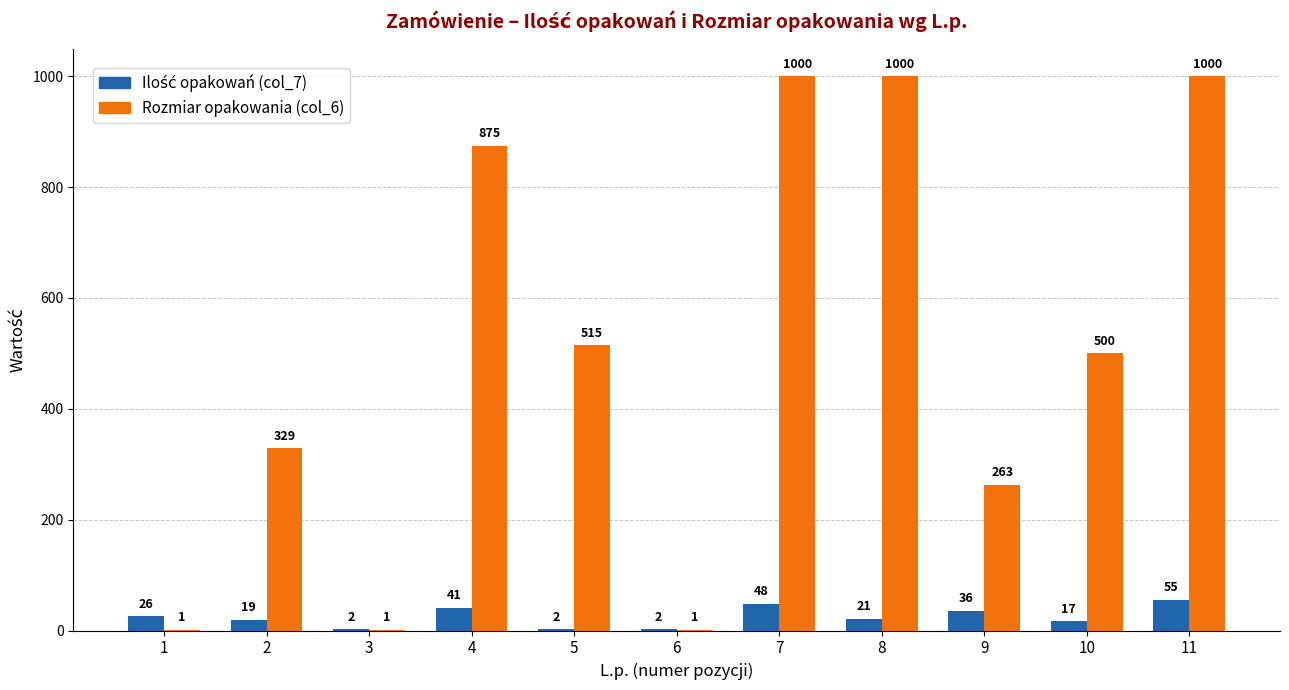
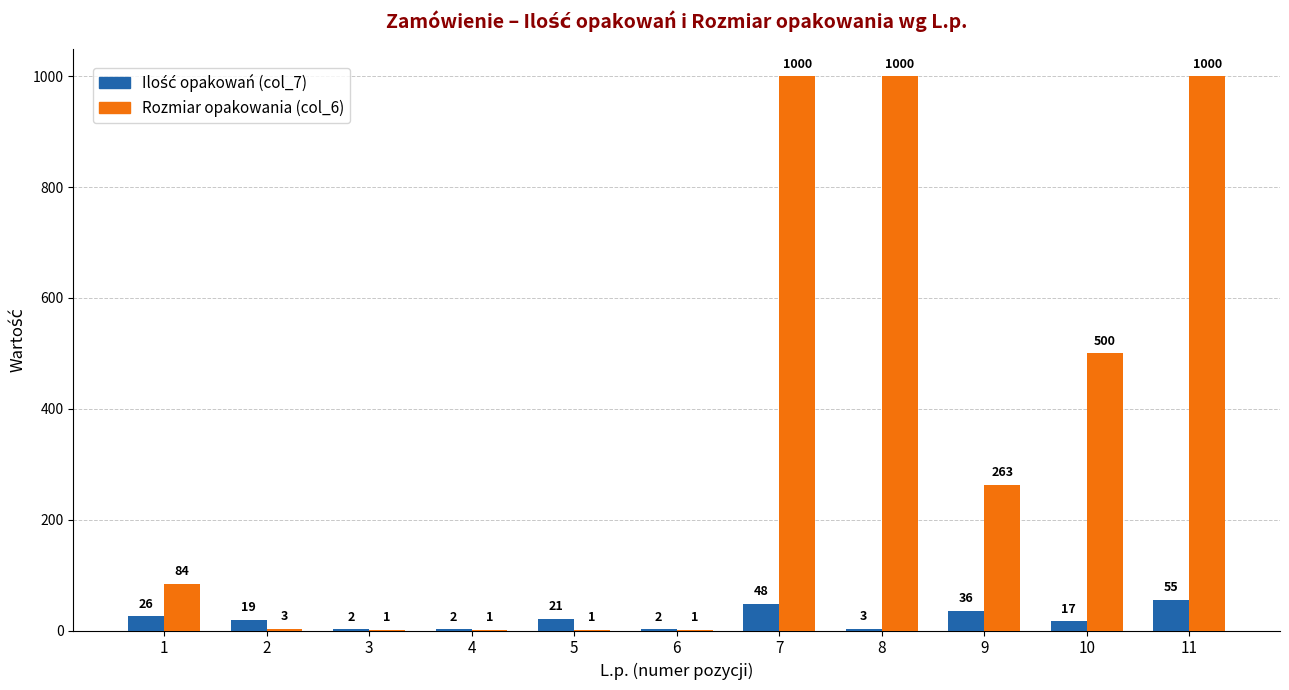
  {
    "Ilość opakowań (col_7)": {
      "1": 26,
      "2": 19,
      "3": 2,
-     "4": 41,
-     "5": 2,
+     "4": 2,
+     "5": 21,
      "6": 2,
      "7": 48,
-     "8": 21,
+     "8": 3,
      "9": 36,
      "10": 17,
      "11": 55
    },
    "Rozmiar opakowania (col_6)": {
-     "1": 1,
-     "2": 329,
+     "1": 84,
+     "2": 3,
      "3": 1,
-     "4": 875,
-     "5": 515,
+     "4": 1,
+     "5": 1,
      "6": 1,
      "7": 1000,
      "8": 1000,
      "9": 263,
      "10": 500,
      "11": 1000
    }
  }
